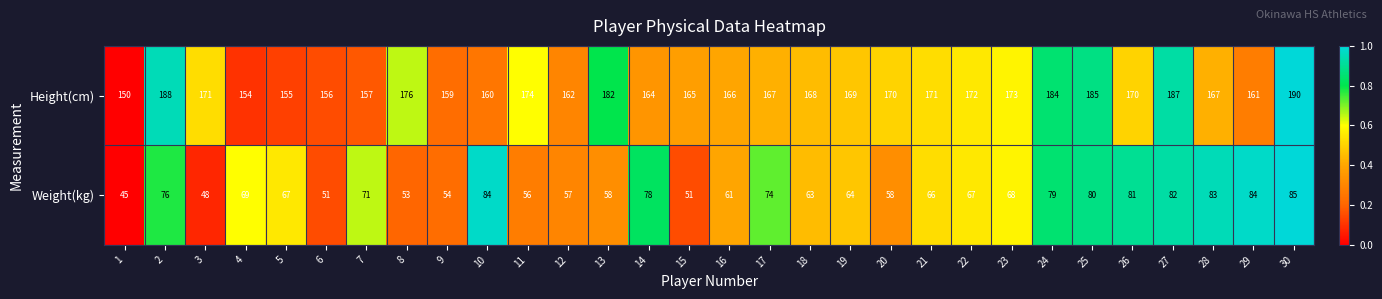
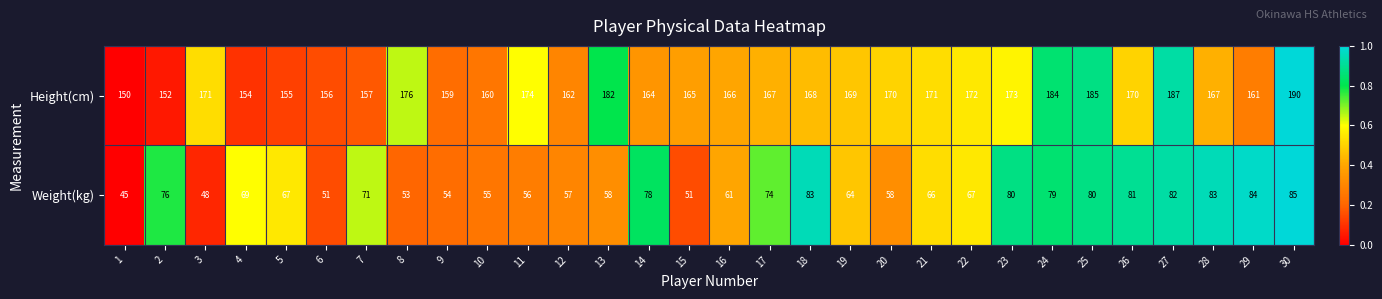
  {
    "Height(cm)": {
      "1": 150,
-     "2": 188,
+     "2": 152,
      "3": 171,
      "4": 154,
      "5": 155,
      "6": 156,
      "7": 157,
      "8": 176,
      "9": 159,
      "10": 160,
      "11": 174,
      "12": 162,
      "13": 182,
      "14": 164,
      "15": 165,
      "16": 166,
      "17": 167,
      "18": 168,
      "19": 169,
      "20": 170,
      "21": 171,
      "22": 172,
      "23": 173,
      "24": 184,
      "25": 185,
      "26": 170,
      "27": 187,
      "28": 167,
      "29": 161,
      "30": 190
    },
    "Weight(kg)": {
      "1": 45,
      "2": 76,
      "3": 48,
      "4": 69,
      "5": 67,
      "6": 51,
      "7": 71,
      "8": 53,
      "9": 54,
-     "10": 84,
+     "10": 55,
      "11": 56,
      "12": 57,
      "13": 58,
      "14": 78,
      "15": 51,
      "16": 61,
      "17": 74,
-     "18": 63,
+     "18": 83,
      "19": 64,
      "20": 58,
      "21": 66,
      "22": 67,
-     "23": 68,
+     "23": 80,
      "24": 79,
      "25": 80,
      "26": 81,
      "27": 82,
      "28": 83,
      "29": 84,
      "30": 85
    }
  }
